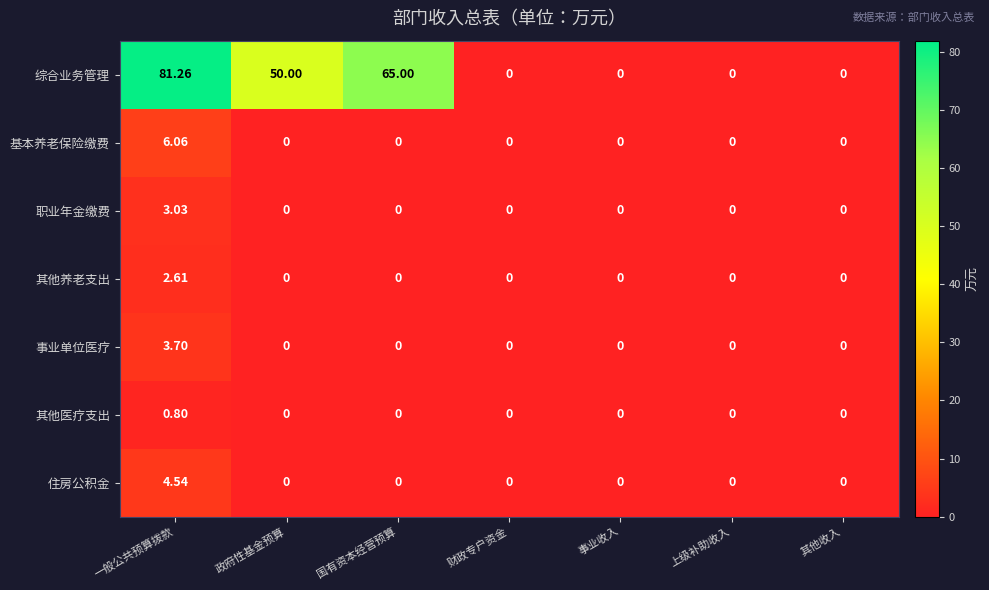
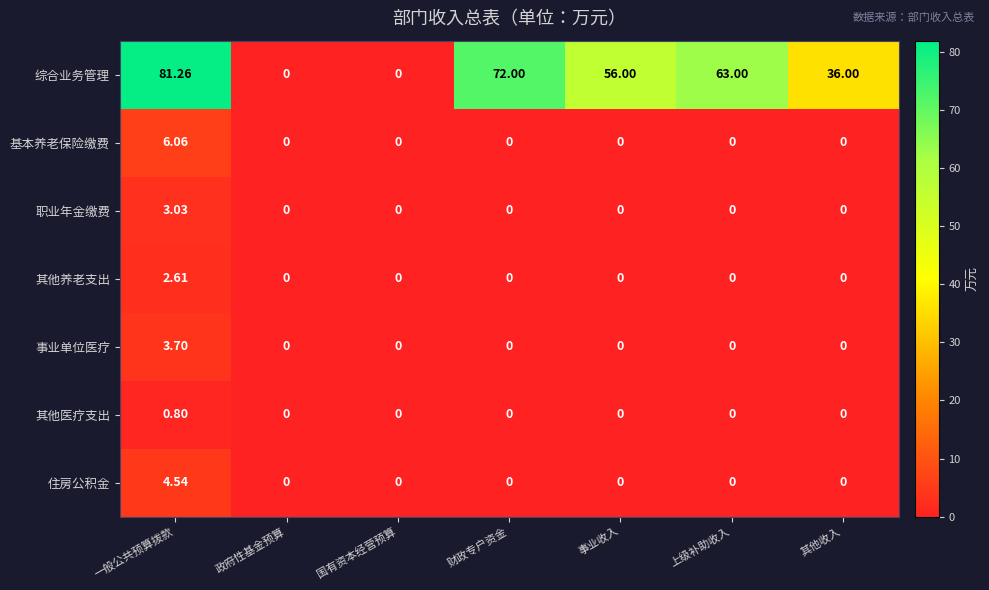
  {
    "综合业务管理": {
      "一般公共预算拨款": 81.26,
-     "政府性基金预算": 50.00,
-     "国有资本经营预算": 65.00,
-     "财政专户资金": 0,
-     "事业收入": 0,
-     "上级补助收入": 0,
-     "其他收入": 0
+     "政府性基金预算": 0,
+     "国有资本经营预算": 0,
+     "财政专户资金": 72.00,
+     "事业收入": 56.00,
+     "上级补助收入": 63.00,
+     "其他收入": 36.00
    },
    "基本养老保险缴费": {
      "一般公共预算拨款": 6.06,
      "政府性基金预算": 0,
      "国有资本经营预算": 0,
      "财政专户资金": 0,
      "事业收入": 0,
      "上级补助收入": 0,
      "其他收入": 0
    },
    "职业年金缴费": {
      "一般公共预算拨款": 3.03,
      "政府性基金预算": 0,
      "国有资本经营预算": 0,
      "财政专户资金": 0,
      "事业收入": 0,
      "上级补助收入": 0,
      "其他收入": 0
    },
    "其他养老支出": {
      "一般公共预算拨款": 2.61,
      "政府性基金预算": 0,
      "国有资本经营预算": 0,
      "财政专户资金": 0,
      "事业收入": 0,
      "上级补助收入": 0,
      "其他收入": 0
    },
    "事业单位医疗": {
      "一般公共预算拨款": 3.70,
      "政府性基金预算": 0,
      "国有资本经营预算": 0,
      "财政专户资金": 0,
      "事业收入": 0,
      "上级补助收入": 0,
      "其他收入": 0
    },
    "其他医疗支出": {
      "一般公共预算拨款": 0.80,
      "政府性基金预算": 0,
      "国有资本经营预算": 0,
      "财政专户资金": 0,
      "事业收入": 0,
      "上级补助收入": 0,
      "其他收入": 0
    },
    "住房公积金": {
      "一般公共预算拨款": 4.54,
      "政府性基金预算": 0,
      "国有资本经营预算": 0,
      "财政专户资金": 0,
      "事业收入": 0,
      "上级补助收入": 0,
      "其他收入": 0
    }
  }
